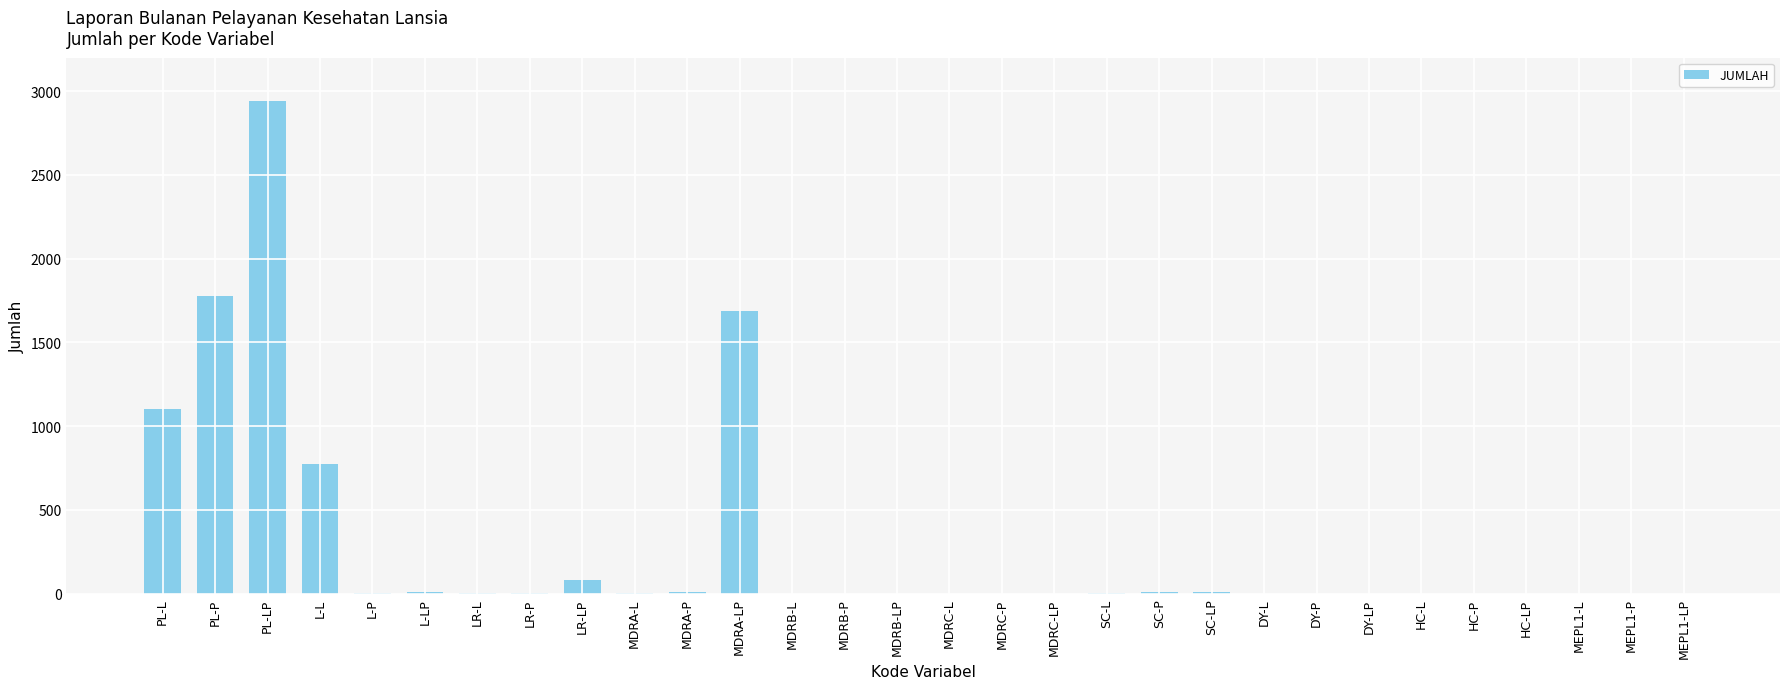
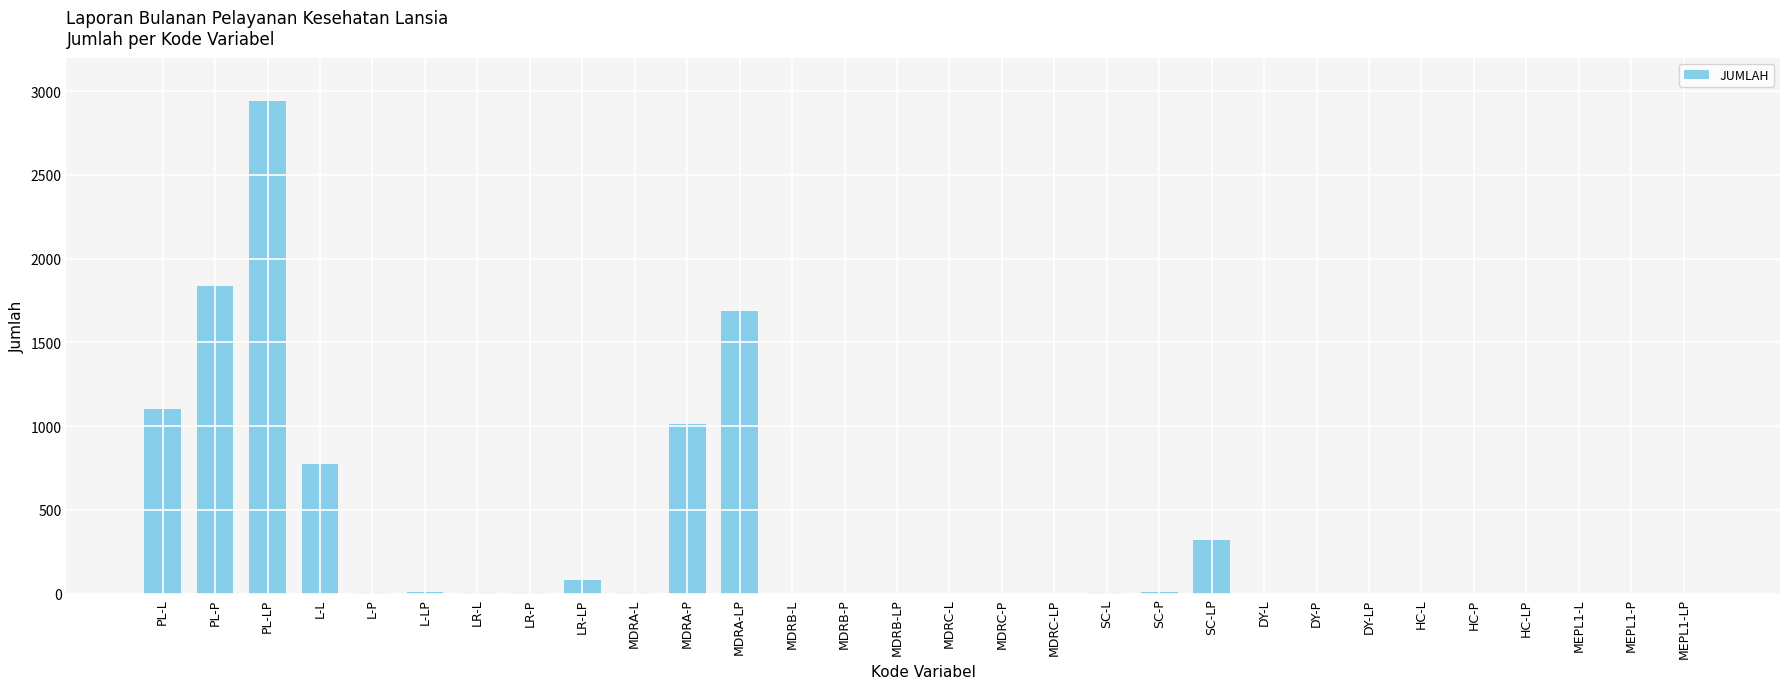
  {
    "PL-L": 1100,
-   "PL-P": 1780,
+   "PL-P": 1840,
    "PL-LP": 2940,
    "L-L": 780,
    "LR-LP": 80,
-   "MDRA-P": 10,
+   "MDRA-P": 1010,
    "MDRA-LP": 1690,
    "MDRB-L": 0,
    "MDRB-P": 0,
    "MDRB-LP": 0,
    "MDRC-L": 0,
    "MDRC-P": 0,
    "MDRC-LP": 0,
-   "SC-LP": 10,
+   "SC-LP": 320,
    "DY-L": 0,
    "DY-P": 0,
    "DY-LP": 0,
    "HC-L": 0,
    "HC-P": 0,
    "HC-LP": 0,
    "MEPL1-L": 0,
    "MEPL1-P": 0,
    "MEPL1-LP": 0
  }
